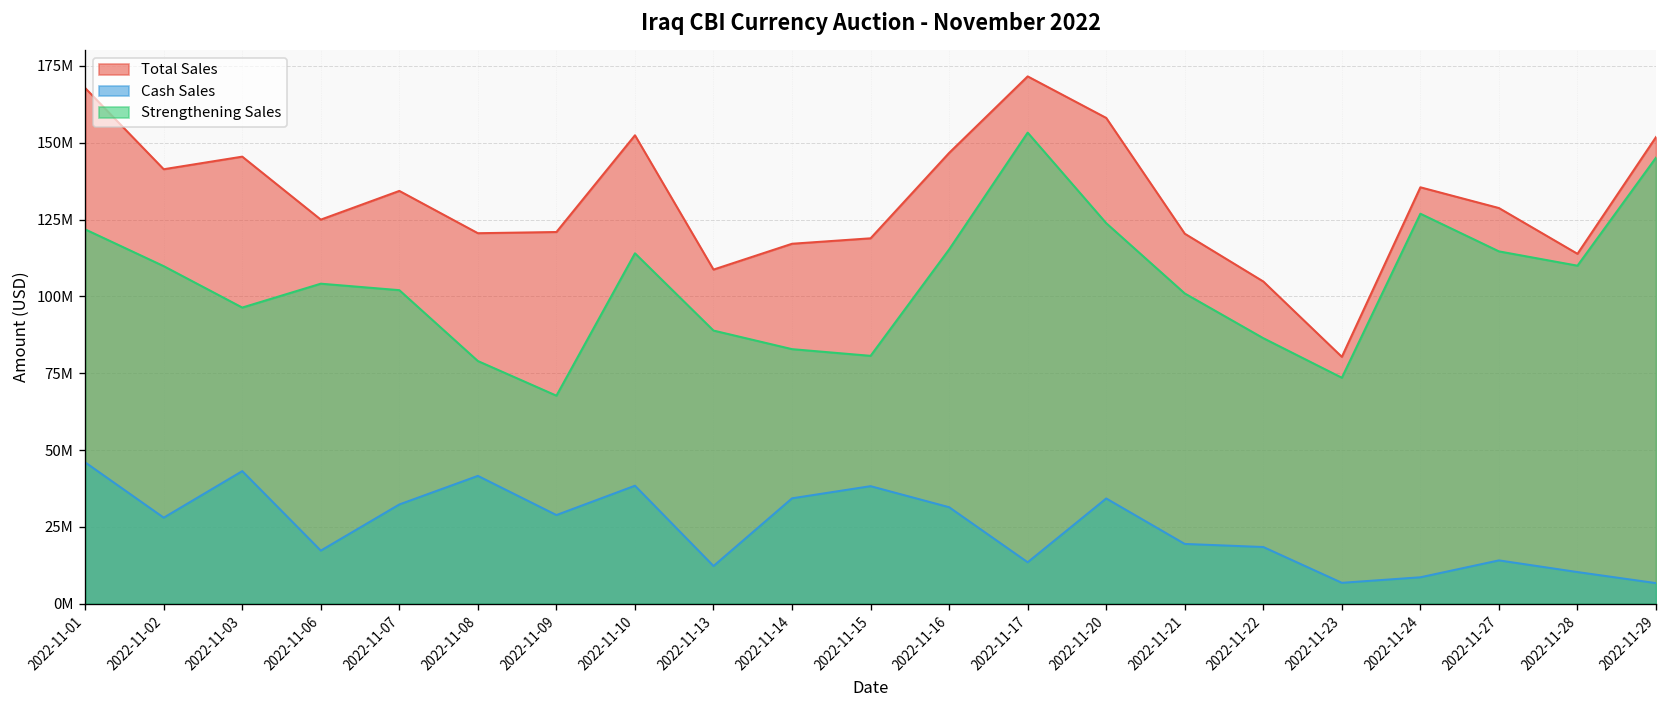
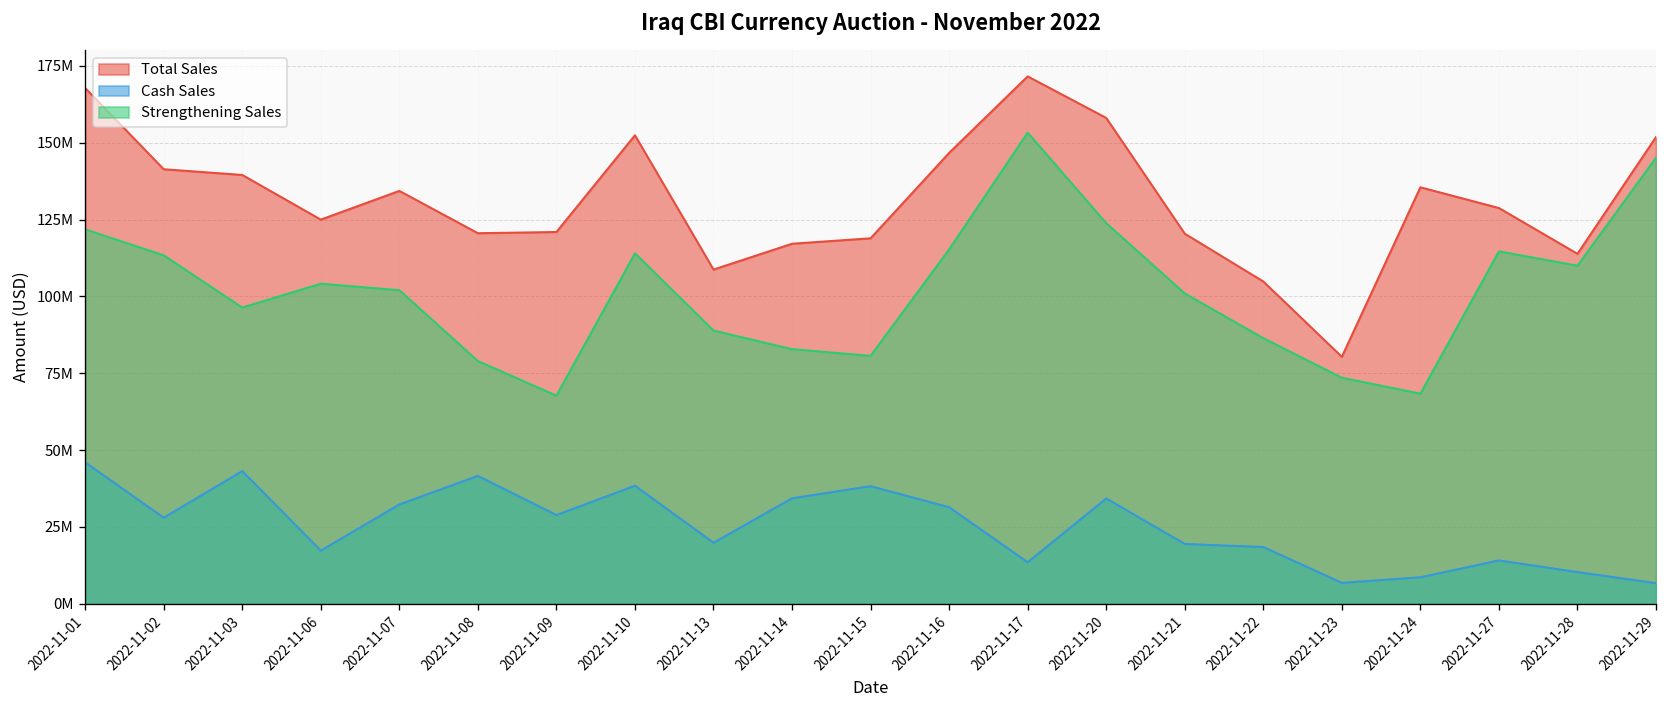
  {
    "Total Sales": {
      "2022-11-01": 168000000,
      "2022-11-02": 141000000,
-     "2022-11-03": 145000000,
+     "2022-11-03": 140000000,
      "2022-11-06": 125000000,
      "2022-11-07": 134000000,
      "2022-11-08": 121000000,
      "2022-11-09": 121000000,
      "2022-11-10": 152000000,
      "2022-11-13": 109000000,
      "2022-11-14": 117000000,
      "2022-11-15": 119000000,
      "2022-11-16": 147000000,
      "2022-11-17": 172000000,
      "2022-11-20": 158000000,
      "2022-11-21": 120000000,
      "2022-11-22": 105000000,
      "2022-11-23": 80000000,
      "2022-11-24": 136000000,
      "2022-11-27": 129000000,
      "2022-11-28": 114000000,
      "2022-11-29": 152000000
    },
    "Cash Sales": {
      "2022-11-01": 46000000,
      "2022-11-02": 28000000,
      "2022-11-03": 43000000,
      "2022-11-06": 17000000,
      "2022-11-07": 32000000,
      "2022-11-08": 42000000,
      "2022-11-09": 29000000,
      "2022-11-10": 38000000,
-     "2022-11-13": 12000000,
+     "2022-11-13": 20000000,
      "2022-11-14": 34000000,
      "2022-11-15": 38000000,
      "2022-11-16": 31000000,
      "2022-11-17": 13000000,
      "2022-11-20": 34000000,
      "2022-11-21": 19000000,
      "2022-11-22": 18000000,
      "2022-11-23": 7000000,
      "2022-11-24": 9000000,
      "2022-11-27": 14000000,
      "2022-11-28": 10000000,
      "2022-11-29": 7000000
    },
    "Strengthening Sales": {
      "2022-11-01": 122000000,
-     "2022-11-02": 110000000,
+     "2022-11-02": 113000000,
      "2022-11-03": 96000000,
      "2022-11-06": 104000000,
      "2022-11-07": 102000000,
      "2022-11-08": 79000000,
      "2022-11-09": 68000000,
      "2022-11-10": 114000000,
      "2022-11-13": 89000000,
      "2022-11-14": 83000000,
      "2022-11-15": 81000000,
      "2022-11-16": 115000000,
      "2022-11-17": 153000000,
      "2022-11-20": 124000000,
      "2022-11-21": 101000000,
      "2022-11-22": 86000000,
      "2022-11-23": 74000000,
-     "2022-11-24": 127000000,
+     "2022-11-24": 68000000,
      "2022-11-27": 115000000,
      "2022-11-28": 110000000,
      "2022-11-29": 145000000
    }
  }
